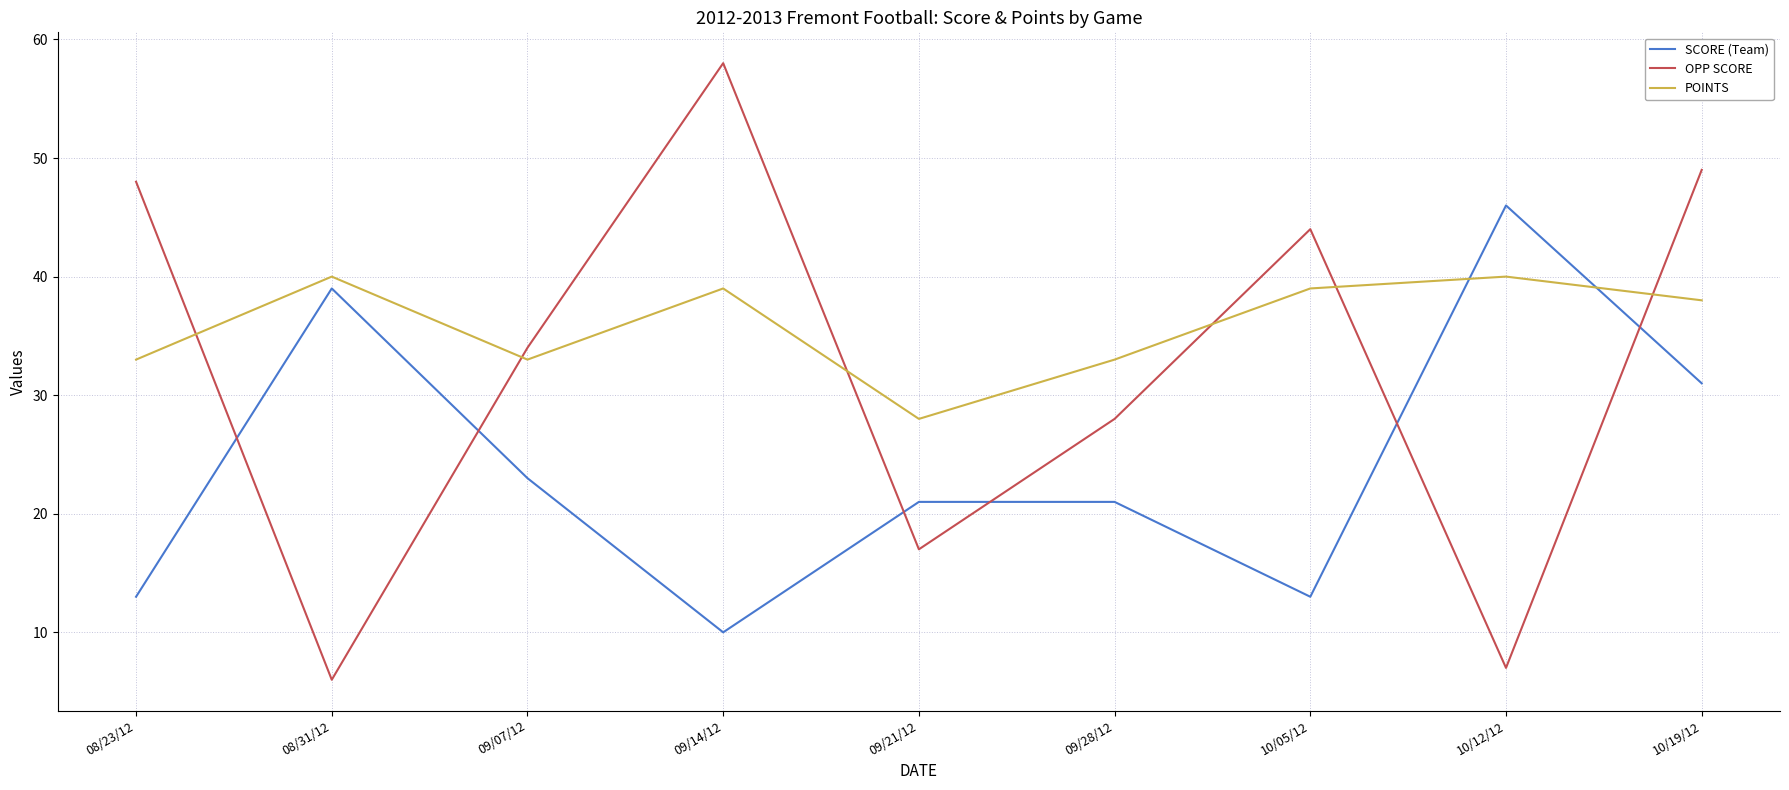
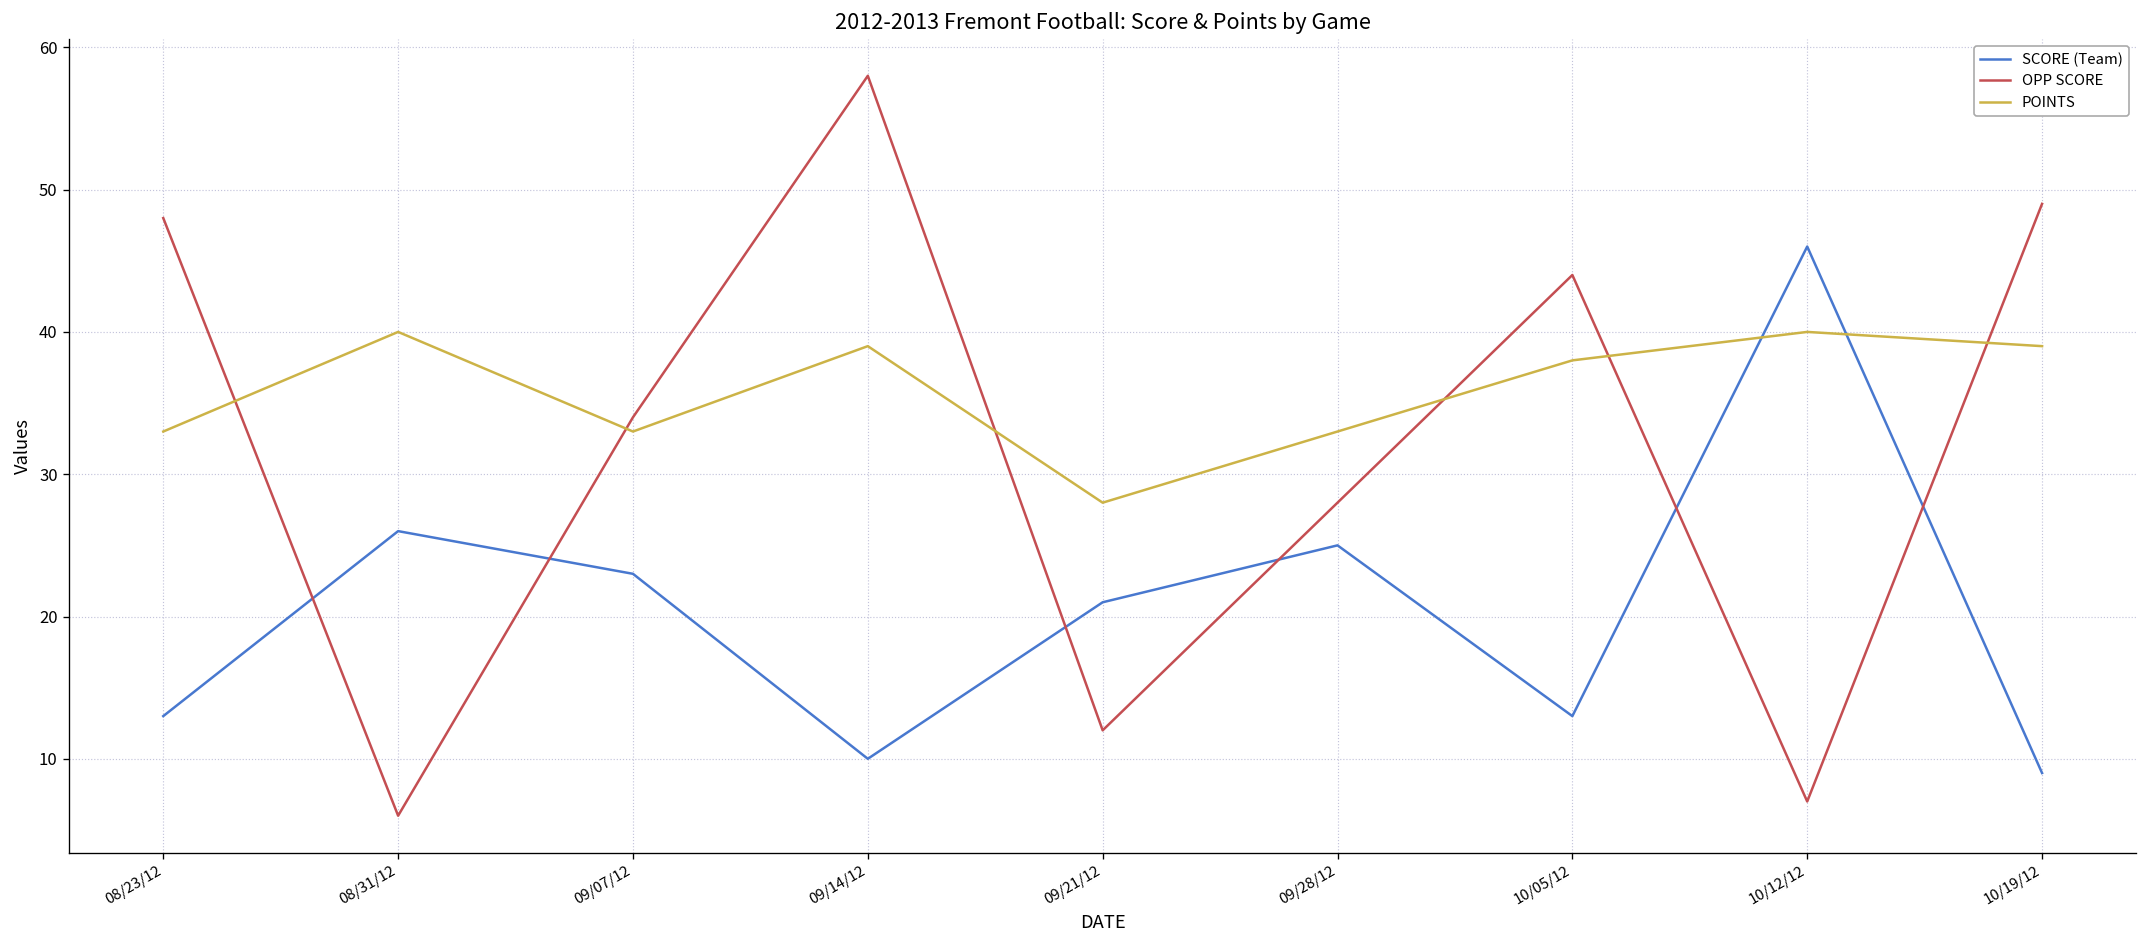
  {
    "SCORE (Team)": {
      "08/23/12": 13,
-     "08/31/12": 39,
+     "08/31/12": 26,
      "09/07/12": 23,
      "09/14/12": 10,
      "09/21/12": 21,
-     "09/28/12": 21,
+     "09/28/12": 25,
      "10/05/12": 13,
      "10/12/12": 46,
-     "10/19/12": 31
+     "10/19/12": 9
    },
    "OPP SCORE": {
      "08/23/12": 48,
      "08/31/12": 6,
      "09/07/12": 34,
      "09/14/12": 58,
-     "09/21/12": 17,
+     "09/21/12": 12,
      "09/28/12": 28,
      "10/05/12": 44,
      "10/12/12": 7,
      "10/19/12": 49
    },
    "POINTS": {
      "08/23/12": 33,
      "08/31/12": 40,
      "09/07/12": 33,
      "09/14/12": 39,
      "09/21/12": 28,
      "09/28/12": 33,
-     "10/05/12": 39,
+     "10/05/12": 38,
      "10/12/12": 40,
-     "10/19/12": 38
+     "10/19/12": 39
    }
  }
